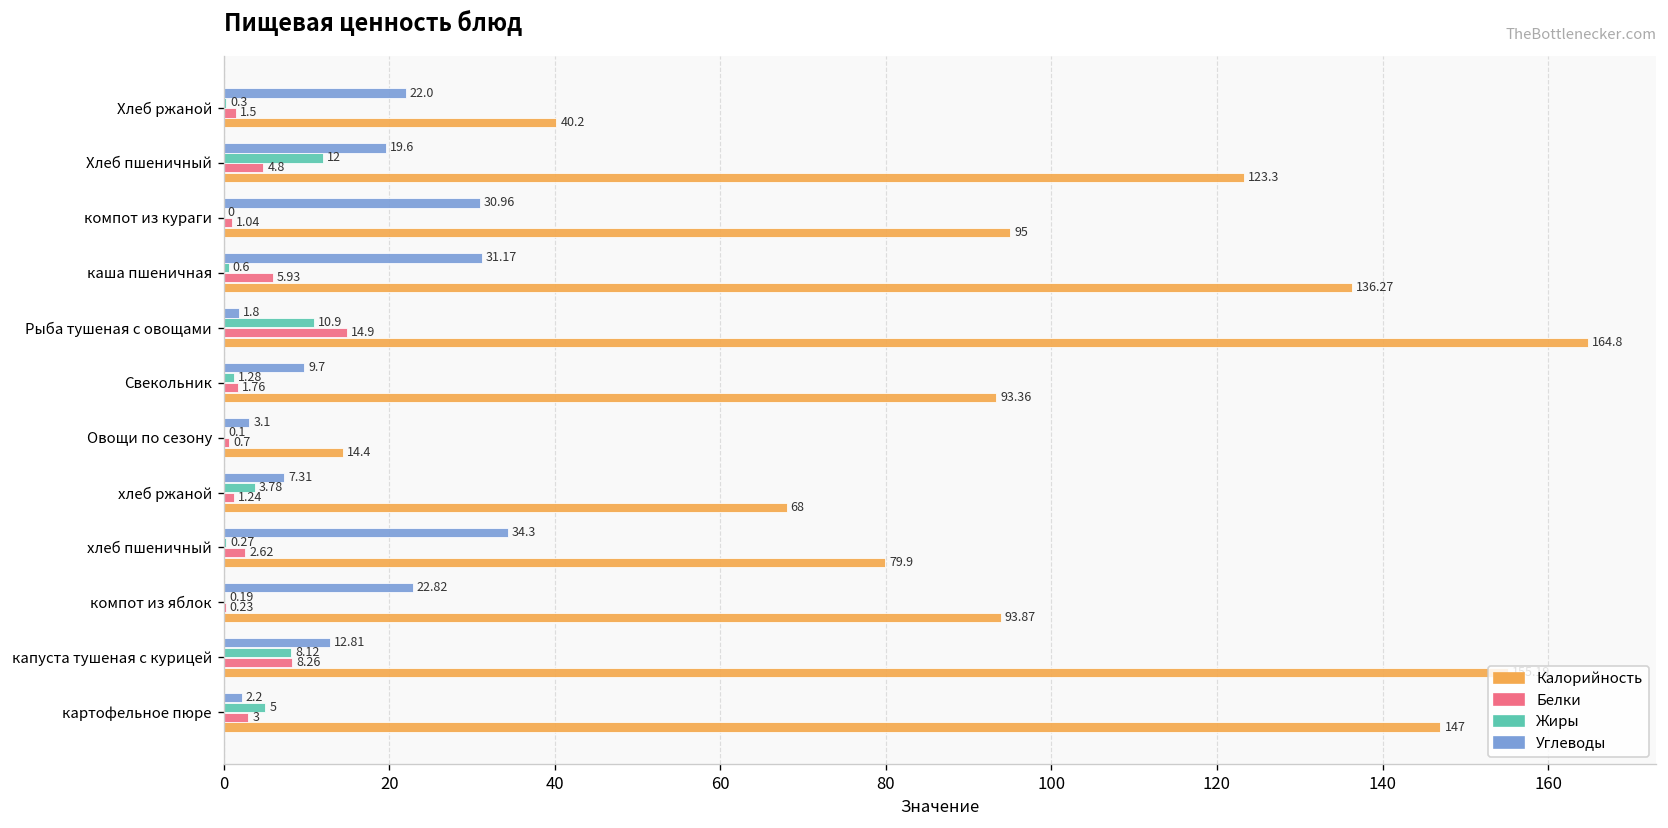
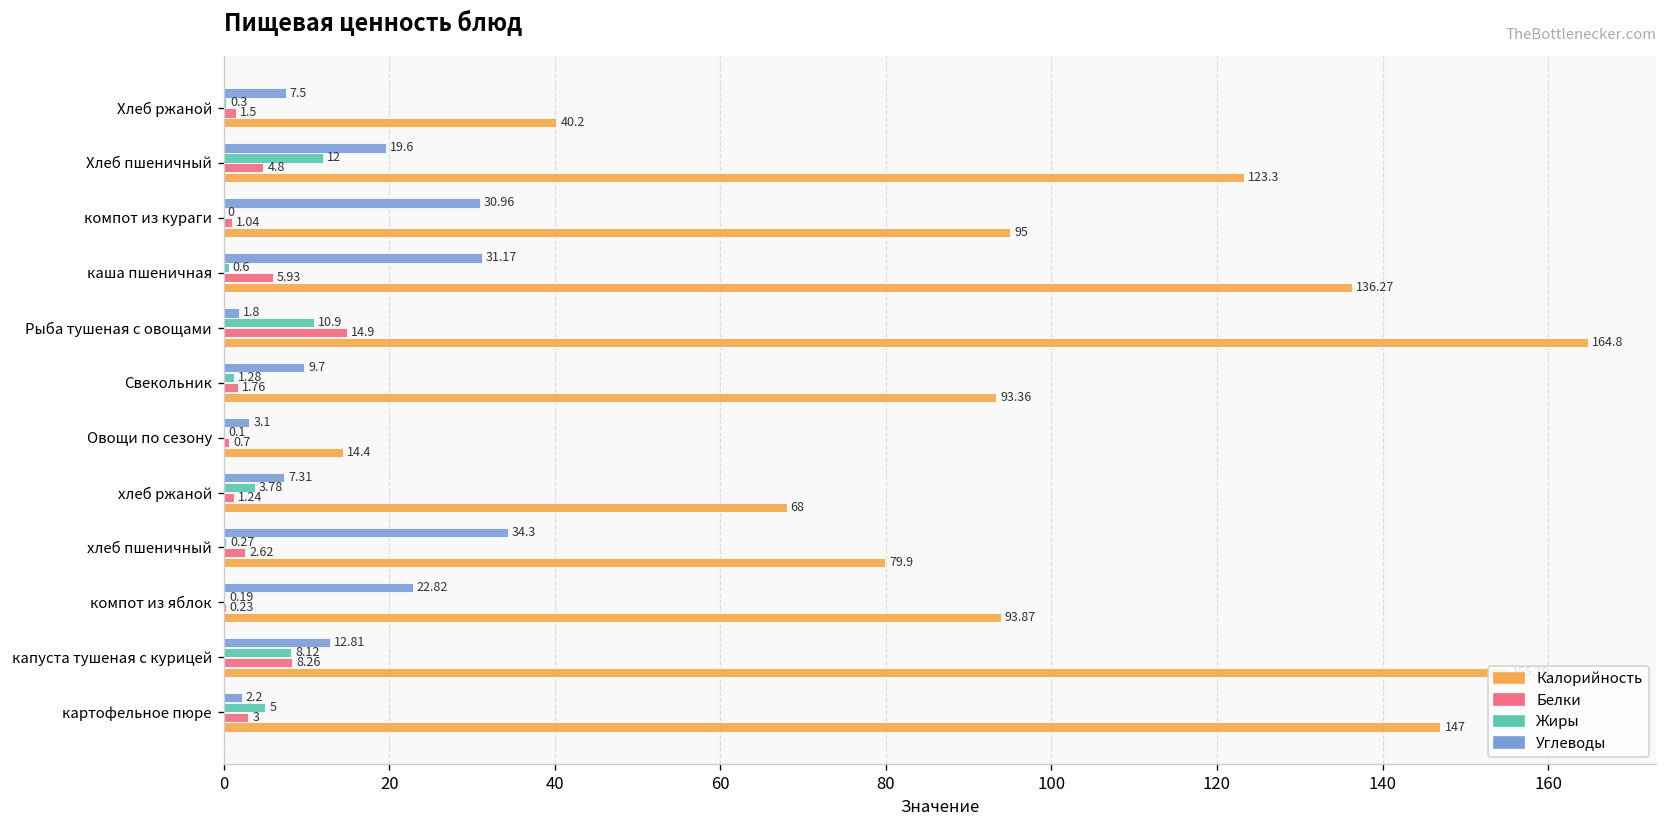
  {
    "Калорийность": {
      "Хлеб ржаной": 40.2,
      "Хлеб пшеничный": 123.3,
      "компот из кураги": 95,
      "каша пшеничная": 136.27,
      "Рыба тушеная с овощами": 164.8,
      "Свекольник": 93.36,
      "Овощи по сезону": 14.4,
      "хлеб ржаной": 68,
      "хлеб пшеничный": 79.9,
      "компот из яблок": 93.87,
      "картофельное пюре": 147
    },
    "Белки": {
      "Хлеб ржаной": 1.5,
      "Хлеб пшеничный": 4.8,
      "компот из кураги": 1.04,
      "каша пшеничная": 5.93,
      "Рыба тушеная с овощами": 14.9,
      "Свекольник": 1.76,
      "Овощи по сезону": 0.7,
      "хлеб ржаной": 1.24,
      "хлеб пшеничный": 2.62,
      "картофельное пюре": 3
    },
    "Жиры": {
      "Хлеб ржаной": 0.3,
      "Хлеб пшеничный": 12,
      "компот из кураги": 0,
      "каша пшеничная": 0.6,
      "Рыба тушеная с овощами": 10.9,
      "Свекольник": 1.28,
      "Овощи по сезону": 0.1,
      "хлеб ржаной": 3.78,
      "хлеб пшеничный": 0.27,
      "картофельное пюре": 5
    },
    "Углеводы": {
-     "Хлеб ржаной": 22.0,
+     "Хлеб ржаной": 7.5,
      "Хлеб пшеничный": 19.6,
      "компот из кураги": 30.96,
      "каша пшеничная": 31.17,
      "Рыба тушеная с овощами": 1.8,
      "Свекольник": 9.7,
      "Овощи по сезону": 3.1,
      "хлеб ржаной": 7.31,
      "хлеб пшеничный": 34.3,
      "компот из яблок": 22.82,
      "капуста тушеная с курицей": 12.81,
      "картофельное пюре": 2.2
    }
  }
